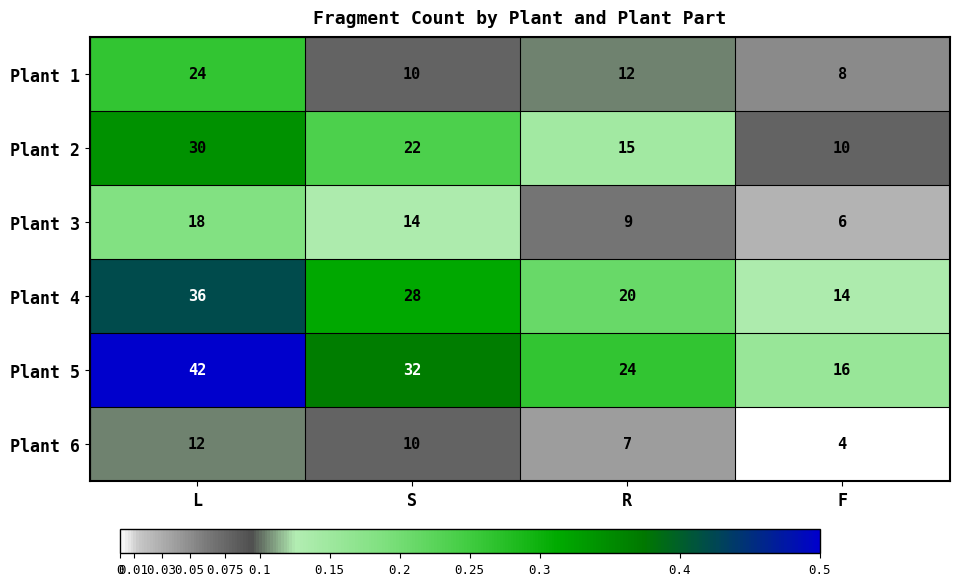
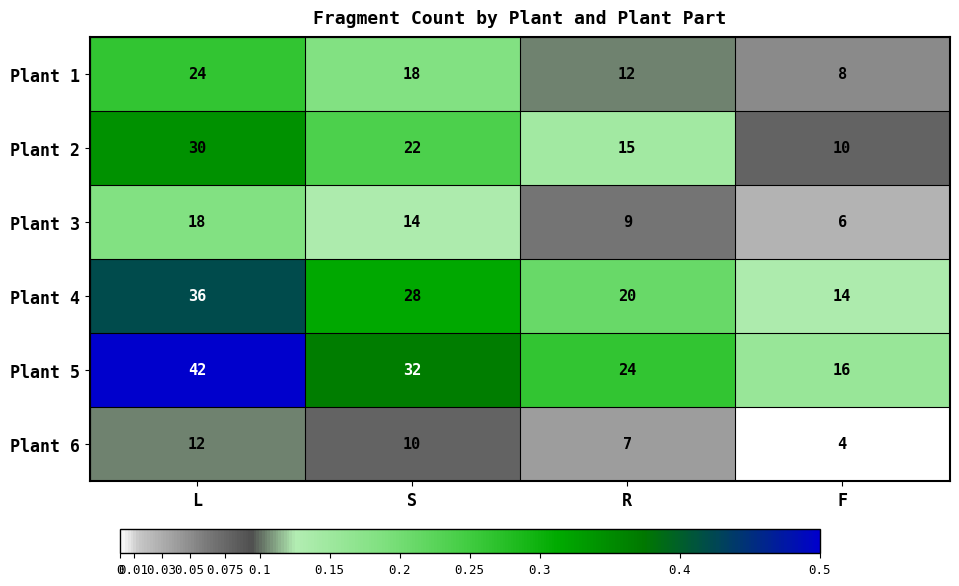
  {
    "Plant 1": {
      "L": 24,
-     "S": 10,
+     "S": 18,
      "R": 12,
      "F": 8
    },
    "Plant 2": {
      "L": 30,
      "S": 22,
      "R": 15,
      "F": 10
    },
    "Plant 3": {
      "L": 18,
      "S": 14,
      "R": 9,
      "F": 6
    },
    "Plant 4": {
      "L": 36,
      "S": 28,
      "R": 20,
      "F": 14
    },
    "Plant 5": {
      "L": 42,
      "S": 32,
      "R": 24,
      "F": 16
    },
    "Plant 6": {
      "L": 12,
      "S": 10,
      "R": 7,
      "F": 4
    }
  }
